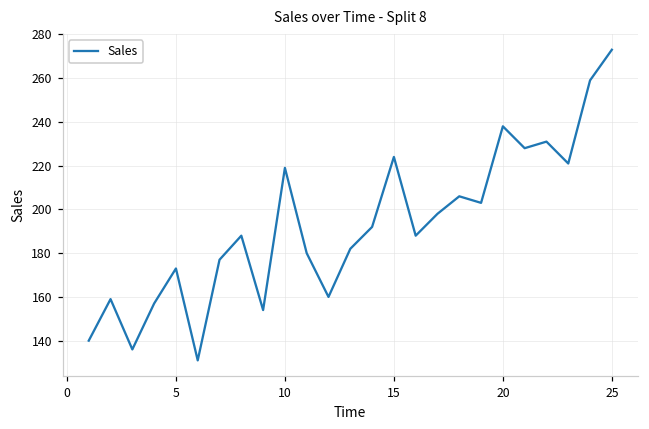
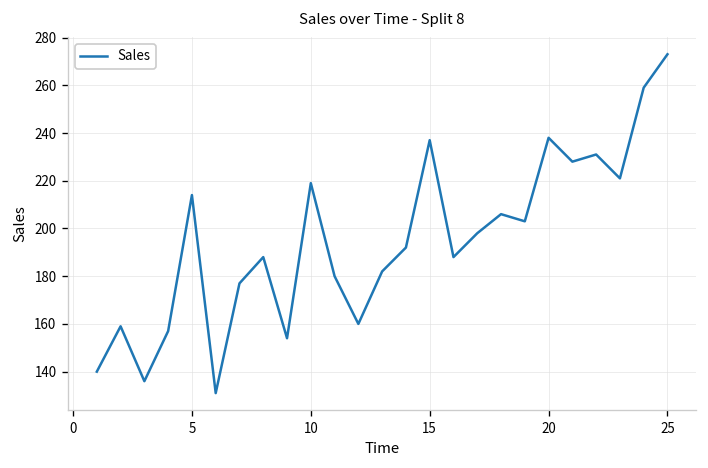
  {
-   "5": 173,
+   "5": 214,
    "10": 219,
-   "15": 224,
+   "15": 237,
    "20": 238,
    "25": 273
  }
